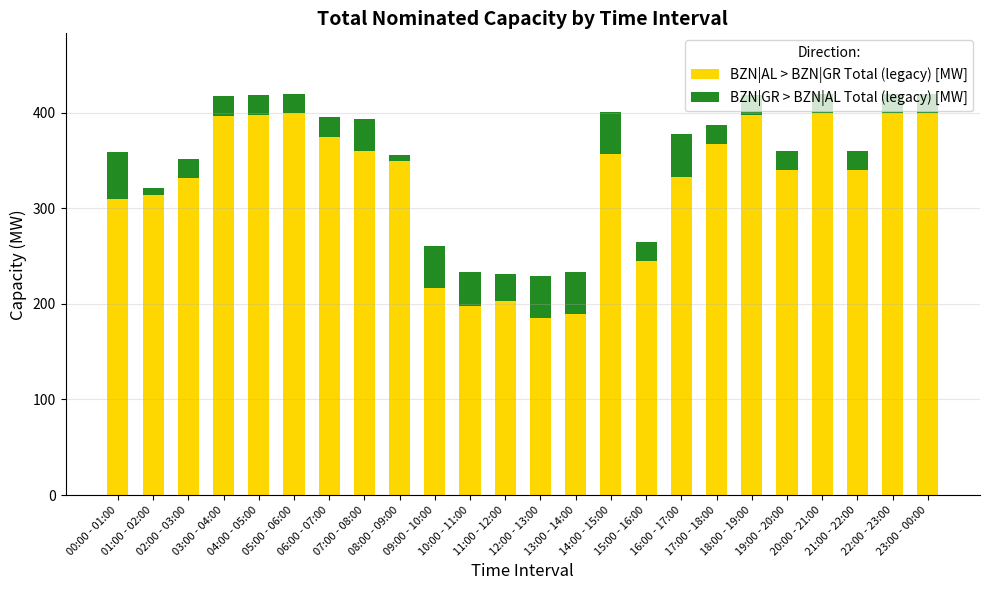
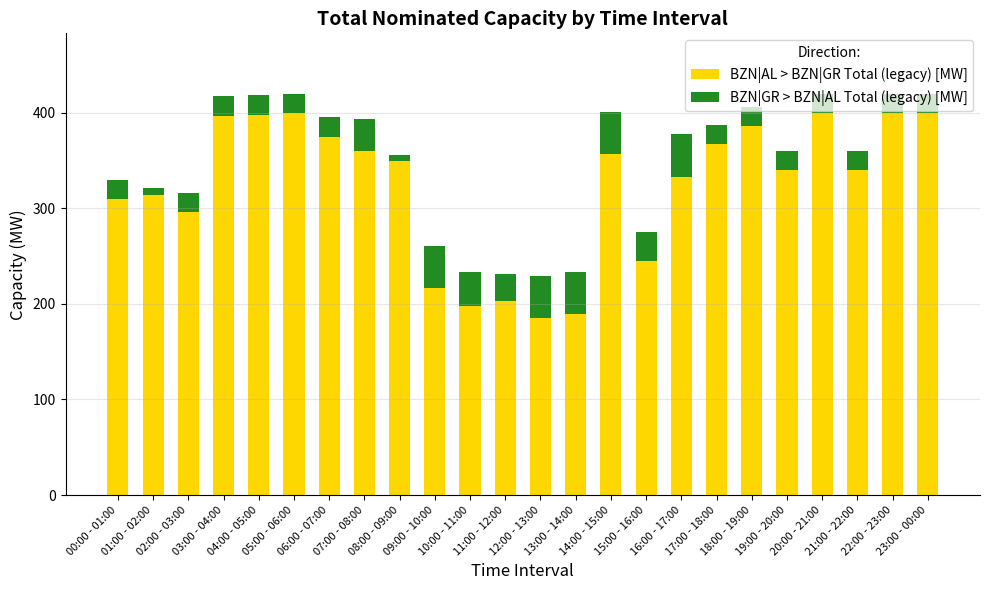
  {
    "BZN|AL > BZN|GR Total (legacy) [MW]": {
      "00:00 - 01:00": 310,
      "01:00 - 02:00": 310,
-     "02:00 - 03:00": 330,
+     "02:00 - 03:00": 300,
      "03:00 - 04:00": 400,
      "04:00 - 05:00": 400,
      "05:00 - 06:00": 400,
      "06:00 - 07:00": 380,
      "07:00 - 08:00": 360,
      "08:00 - 09:00": 350,
      "09:00 - 10:00": 220,
      "10:00 - 11:00": 200,
      "11:00 - 12:00": 200,
      "12:00 - 13:00": 190,
      "13:00 - 14:00": 190,
      "14:00 - 15:00": 360,
      "15:00 - 16:00": 250,
      "16:00 - 17:00": 330,
      "17:00 - 18:00": 370,
-     "18:00 - 19:00": 400,
+     "18:00 - 19:00": 390,
      "19:00 - 20:00": 340,
      "20:00 - 21:00": 400,
      "21:00 - 22:00": 340,
      "22:00 - 23:00": 400,
      "23:00 - 00:00": 400
    },
    "BZN|GR > BZN|AL Total (legacy) [MW]": {
-     "00:00 - 01:00": 50,
+     "00:00 - 01:00": 20,
      "01:00 - 02:00": 10,
      "02:00 - 03:00": 20,
      "03:00 - 04:00": 20,
      "04:00 - 05:00": 20,
      "05:00 - 06:00": 20,
      "06:00 - 07:00": 20,
      "07:00 - 08:00": 30,
      "08:00 - 09:00": 10,
      "09:00 - 10:00": 40,
      "10:00 - 11:00": 40,
      "11:00 - 12:00": 30,
      "12:00 - 13:00": 40,
      "13:00 - 14:00": 40,
      "14:00 - 15:00": 40,
-     "15:00 - 16:00": 20,
+     "15:00 - 16:00": 30,
      "16:00 - 17:00": 50,
      "17:00 - 18:00": 20,
      "19:00 - 20:00": 20,
      "21:00 - 22:00": 20
    }
  }
